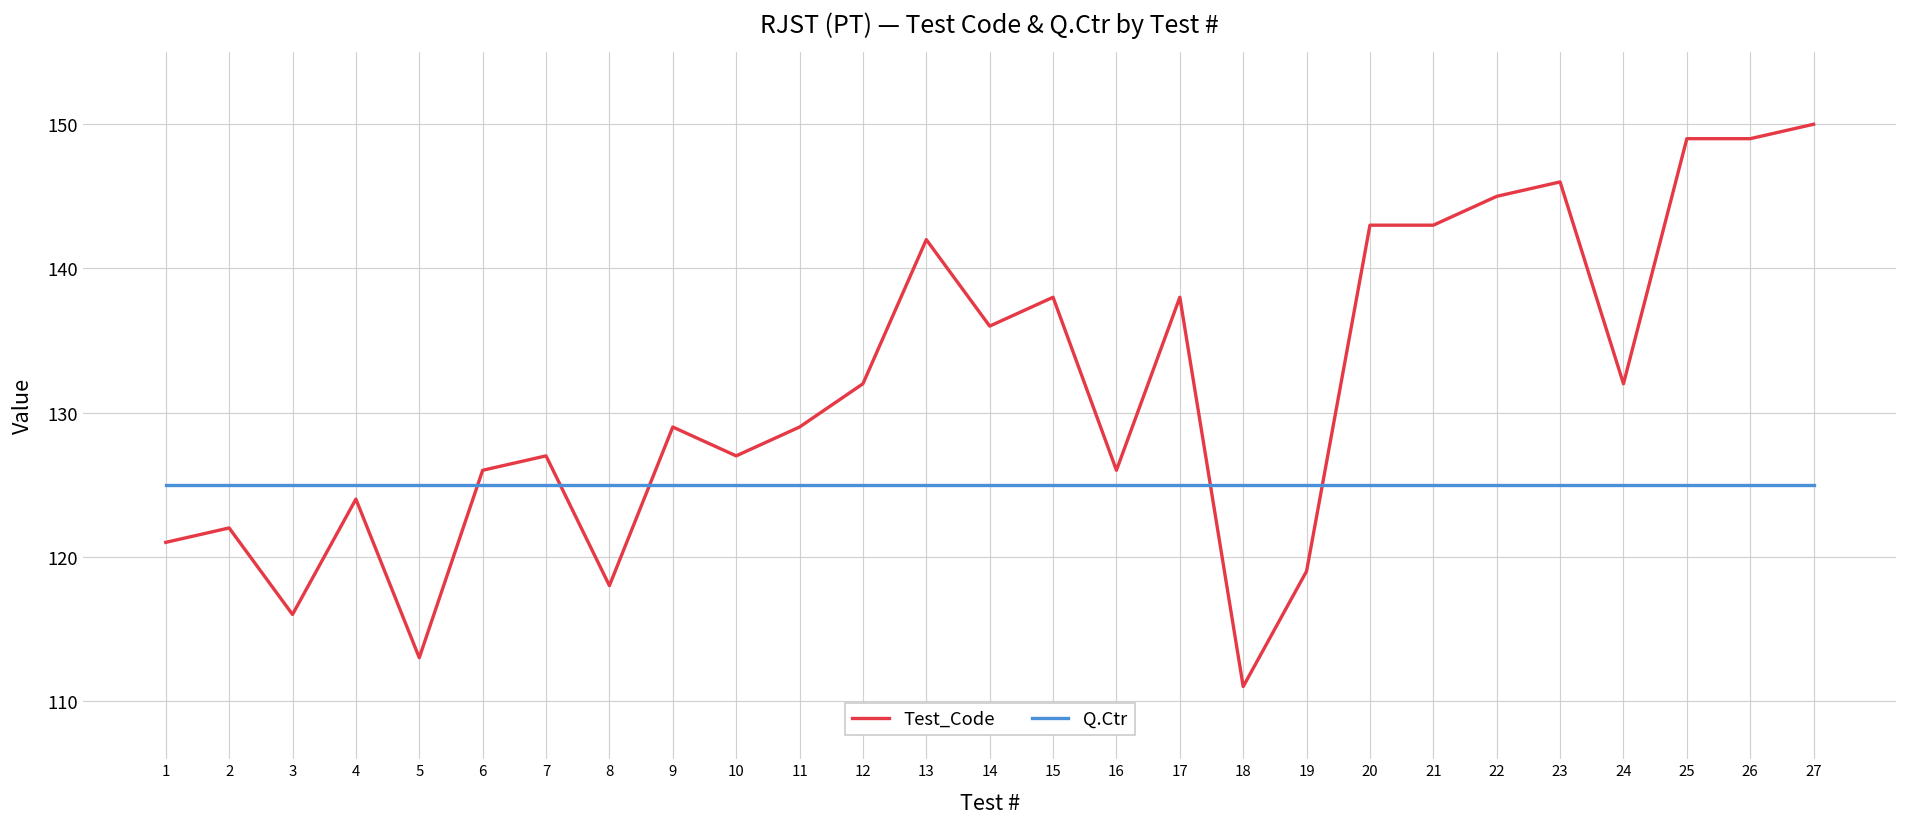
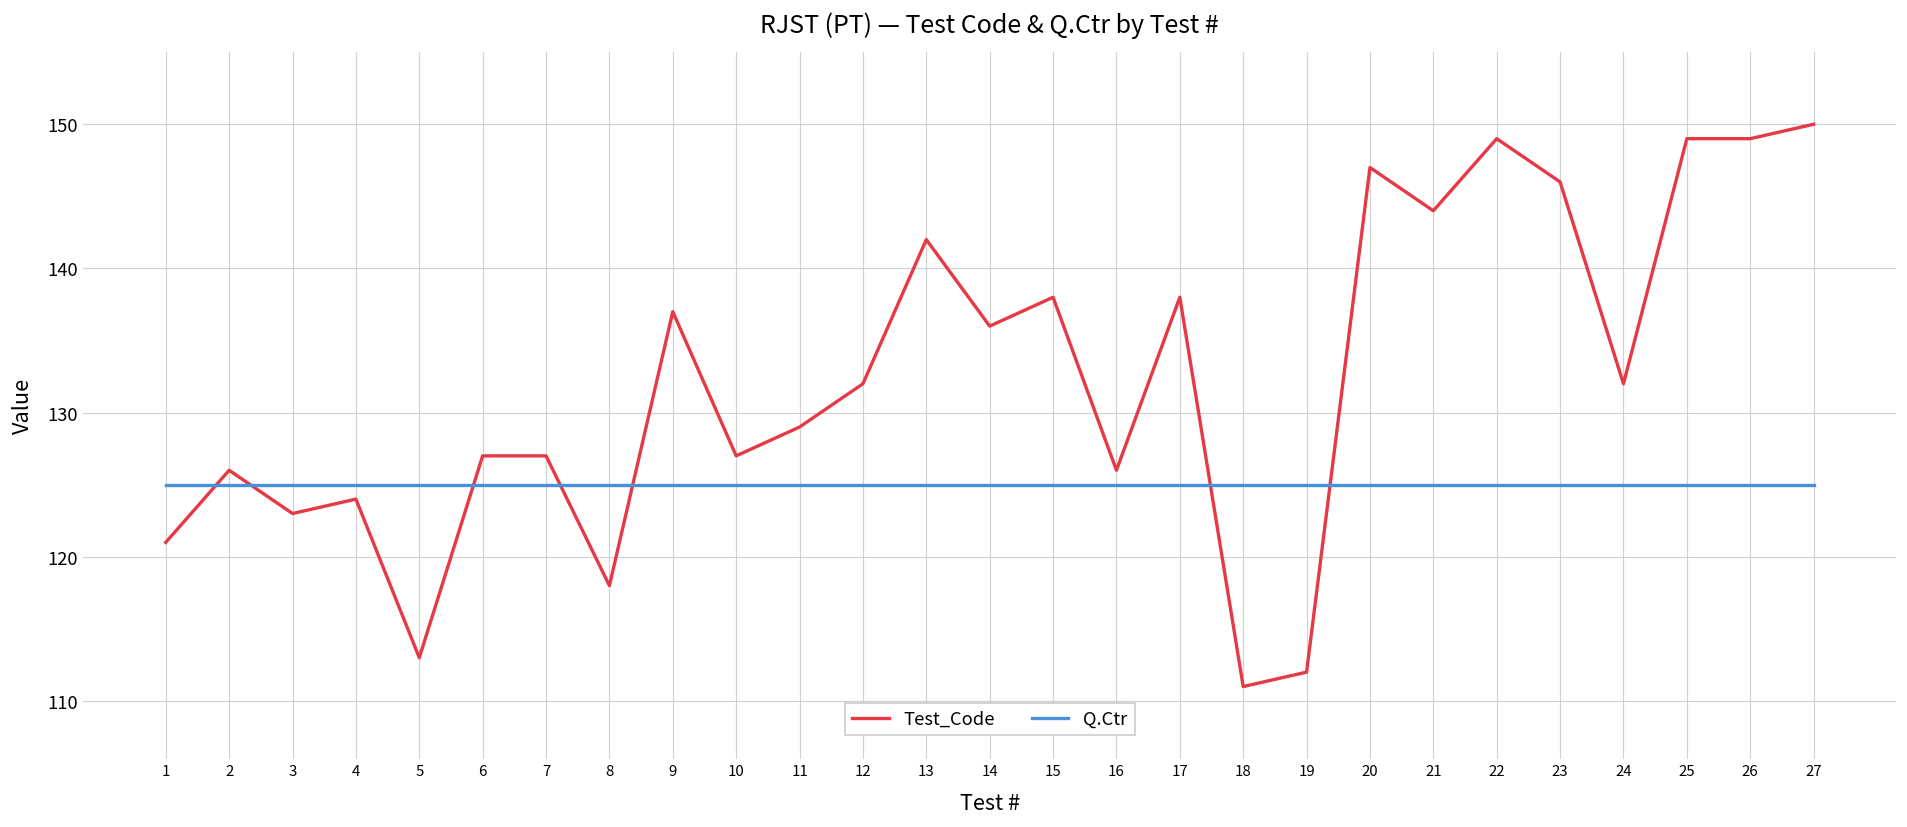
  {
    "Test_Code": {
      "1": 121,
-     "2": 122,
-     "3": 116,
+     "2": 126,
+     "3": 123,
      "4": 124,
      "5": 113,
-     "6": 126,
+     "6": 127,
      "7": 127,
      "8": 118,
-     "9": 129,
+     "9": 137,
      "10": 127,
      "11": 129,
      "12": 132,
      "13": 142,
      "14": 136,
      "15": 138,
      "16": 126,
      "17": 138,
      "18": 111,
-     "19": 119,
-     "20": 143,
-     "21": 143,
-     "22": 145,
+     "19": 112,
+     "20": 147,
+     "21": 144,
+     "22": 149,
      "23": 146,
      "24": 132,
      "25": 149,
      "26": 149,
      "27": 150
    },
    "Q.Ctr": {
      "1": 125,
      "2": 125,
      "3": 125,
      "4": 125,
      "5": 125,
      "6": 125,
      "7": 125,
      "8": 125,
      "9": 125,
      "10": 125,
      "11": 125,
      "12": 125,
      "13": 125,
      "14": 125,
      "15": 125,
      "16": 125,
      "17": 125,
      "18": 125,
      "19": 125,
      "20": 125,
      "21": 125,
      "22": 125,
      "23": 125,
      "24": 125,
      "25": 125,
      "26": 125,
      "27": 125
    }
  }
